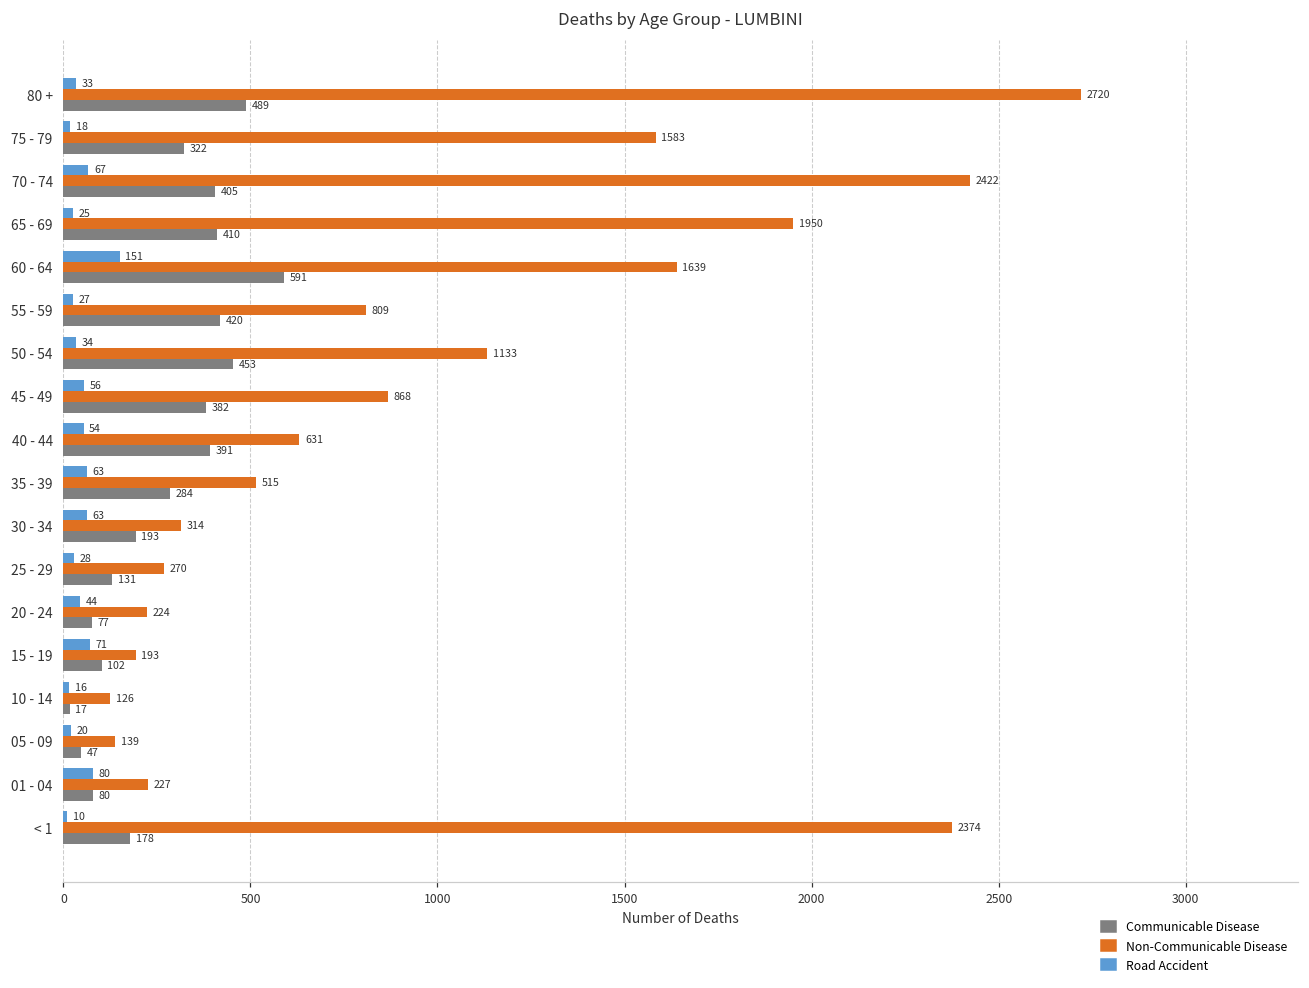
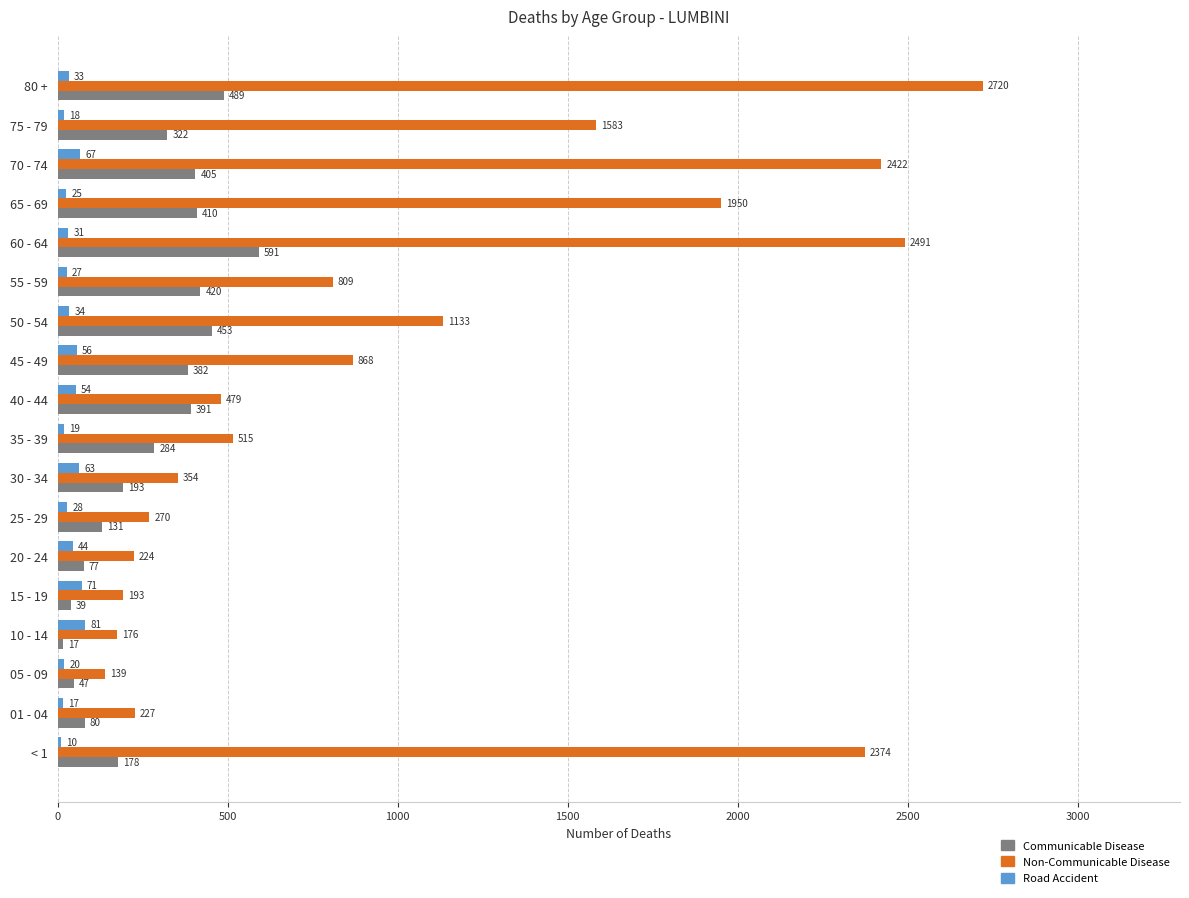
  {
    "Communicable Disease": {
      "80 +": 489,
      "75 - 79": 322,
      "70 - 74": 405,
      "65 - 69": 410,
      "60 - 64": 591,
      "55 - 59": 420,
      "50 - 54": 453,
      "45 - 49": 382,
      "40 - 44": 391,
      "35 - 39": 284,
      "30 - 34": 193,
      "25 - 29": 131,
      "20 - 24": 77,
-     "15 - 19": 102,
+     "15 - 19": 39,
      "10 - 14": 17,
      "05 - 09": 47,
      "01 - 04": 80,
      "< 1": 178
    },
    "Non-Communicable Disease": {
      "80 +": 2720,
      "75 - 79": 1583,
      "70 - 74": 2422,
      "65 - 69": 1950,
-     "60 - 64": 1639,
+     "60 - 64": 2491,
      "55 - 59": 809,
      "50 - 54": 1133,
      "45 - 49": 868,
-     "40 - 44": 631,
+     "40 - 44": 479,
      "35 - 39": 515,
-     "30 - 34": 314,
+     "30 - 34": 354,
      "25 - 29": 270,
      "20 - 24": 224,
      "15 - 19": 193,
-     "10 - 14": 126,
+     "10 - 14": 176,
      "05 - 09": 139,
      "01 - 04": 227,
      "< 1": 2374
    },
    "Road Accident": {
      "80 +": 33,
      "75 - 79": 18,
      "70 - 74": 67,
      "65 - 69": 25,
-     "60 - 64": 151,
+     "60 - 64": 31,
      "55 - 59": 27,
      "50 - 54": 34,
      "45 - 49": 56,
      "40 - 44": 54,
-     "35 - 39": 63,
+     "35 - 39": 19,
      "30 - 34": 63,
      "25 - 29": 28,
      "20 - 24": 44,
      "15 - 19": 71,
-     "10 - 14": 16,
+     "10 - 14": 81,
      "05 - 09": 20,
-     "01 - 04": 80,
+     "01 - 04": 17,
      "< 1": 10
    }
  }
